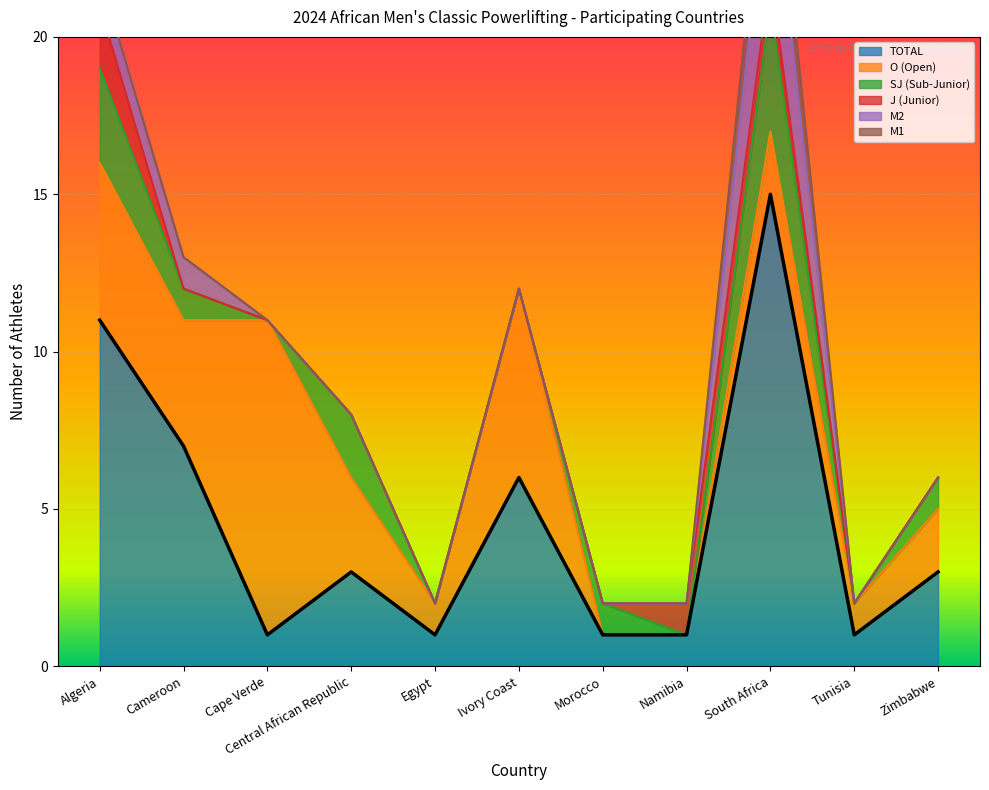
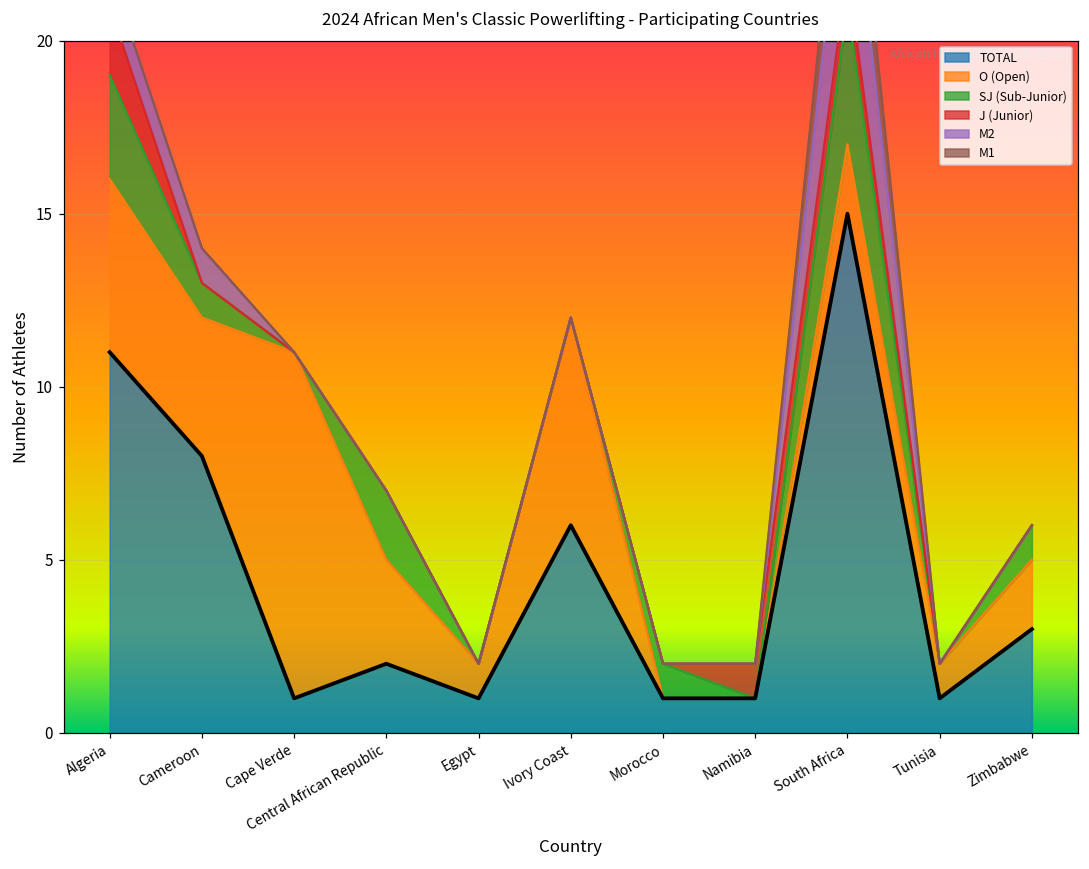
  {
    "TOTAL": {
      "Algeria": 11,
-     "Cameroon": 7,
+     "Cameroon": 8,
      "Cape Verde": 1,
-     "Central African Republic": 3,
+     "Central African Republic": 2,
      "Egypt": 1,
      "Ivory Coast": 6,
      "South Africa": 15,
      "Tunisia": 1,
      "Zimbabwe": 3
    },
    "O (Open)": {
      "Algeria": 5,
      "Cameroon": 4,
      "Central African Republic": 3,
      "South Africa": 2,
      "Zimbabwe": 2
    },
    "SJ (Sub-Junior)": {
      "Algeria": 3
    }
  }
